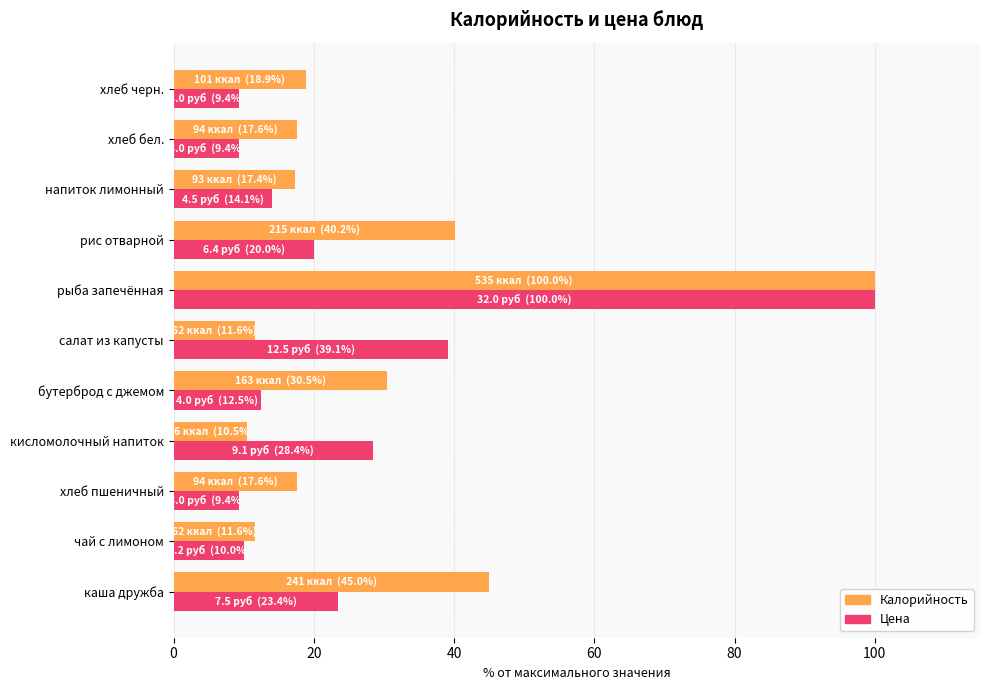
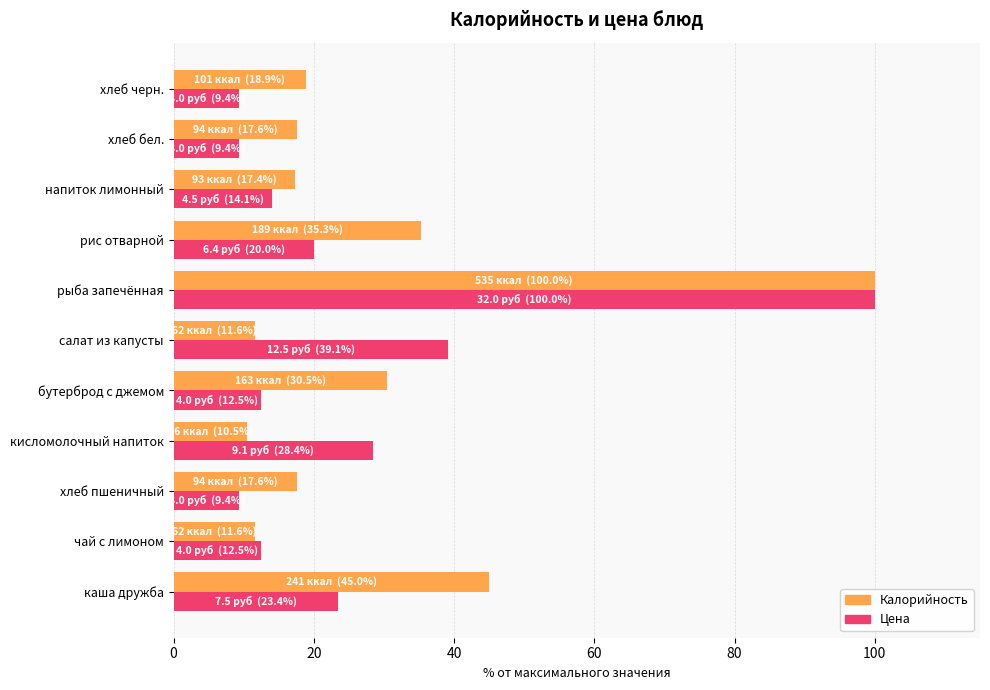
  {
    "Калорийность": {
      "хлеб черн.": "(18.9%)",
      "хлеб бел.": "(17.6%)",
      "напиток лимонный": "(17.4%)",
-     "рис отварной": "215 ккал (40.2%)",
+     "рис отварной": "189 ккал (35.3%)",
      "рыба запечённая": "(100.0%)",
      "салат из капусты": "(11.6%)",
      "бутерброд с джемом": "(30.5%)",
      "кисломолочный напиток": "(10.5%)",
      "хлеб пшеничный": "(17.6%)",
      "чай с лимоном": "(11.6%)",
      "каша дружба": "(45.0%)"
    },
    "Цена": {
      "хлеб черн.": "(9.4%)",
      "хлеб бел.": "(9.4%)",
      "напиток лимонный": "(14.1%)",
      "рис отварной": "(20.0%)",
      "рыба запечённая": "(100.0%)",
      "салат из капусты": "(39.1%)",
      "бутерброд с джемом": "(12.5%)",
      "кисломолочный напиток": "(28.4%)",
      "хлеб пшеничный": "(9.4%)",
-     "чай с лимоном": "3.2 руб (10.0%)",
+     "чай с лимоном": "4.0 руб (12.5%)",
      "каша дружба": "(23.4%)"
    }
  }
